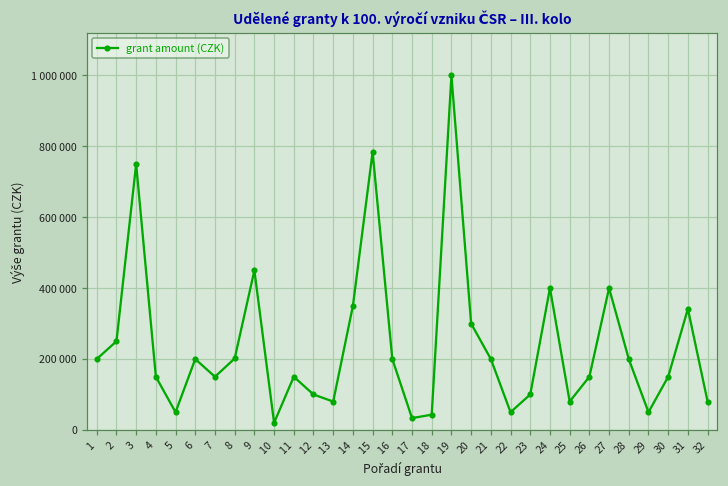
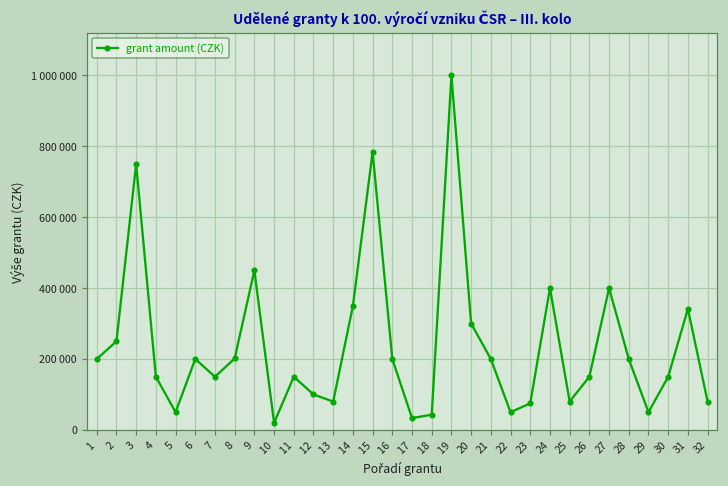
  {
    "1": 200000,
    "2": 250000,
    "3": 750000,
    "4": 150000,
    "5": 50000,
    "6": 200000,
    "7": 150000,
    "8": 200000,
    "9": 450000,
    "10": 20000,
    "11": 150000,
    "12": 100000,
    "13": 80000,
    "14": 350000,
    "15": 780000,
    "16": 200000,
    "17": 30000,
    "18": 40000,
    "19": 1000000,
    "20": 300000,
    "21": 200000,
    "22": 50000,
-   "23": 100000,
+   "23": 70000,
    "24": 400000,
    "25": 80000,
    "26": 150000,
    "27": 400000,
    "28": 200000,
    "29": 50000,
    "30": 150000,
    "31": 340000,
    "32": 80000
  }
